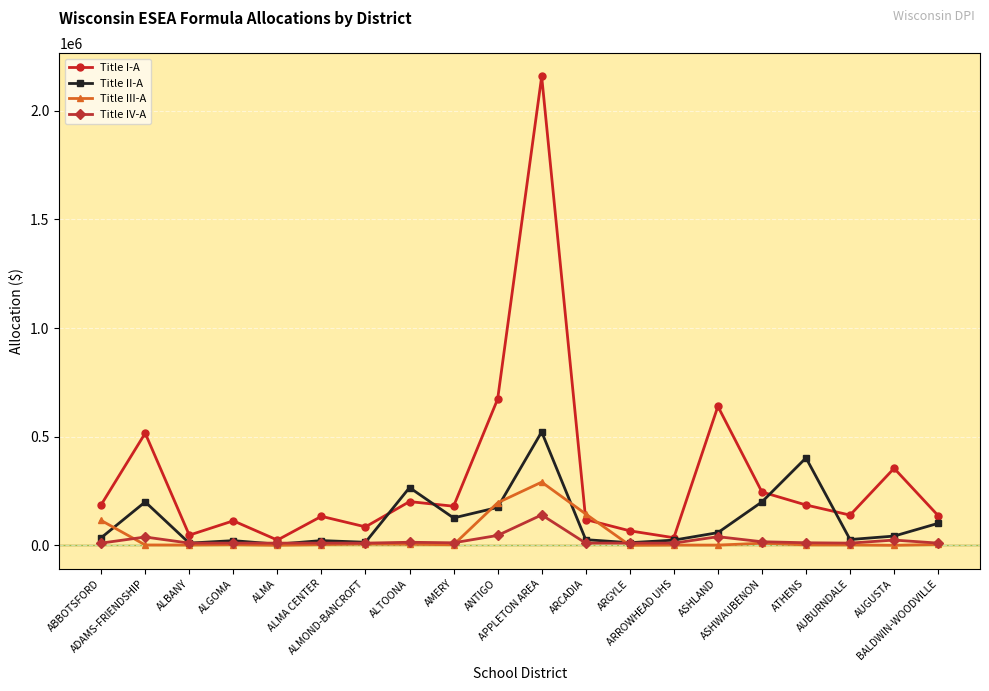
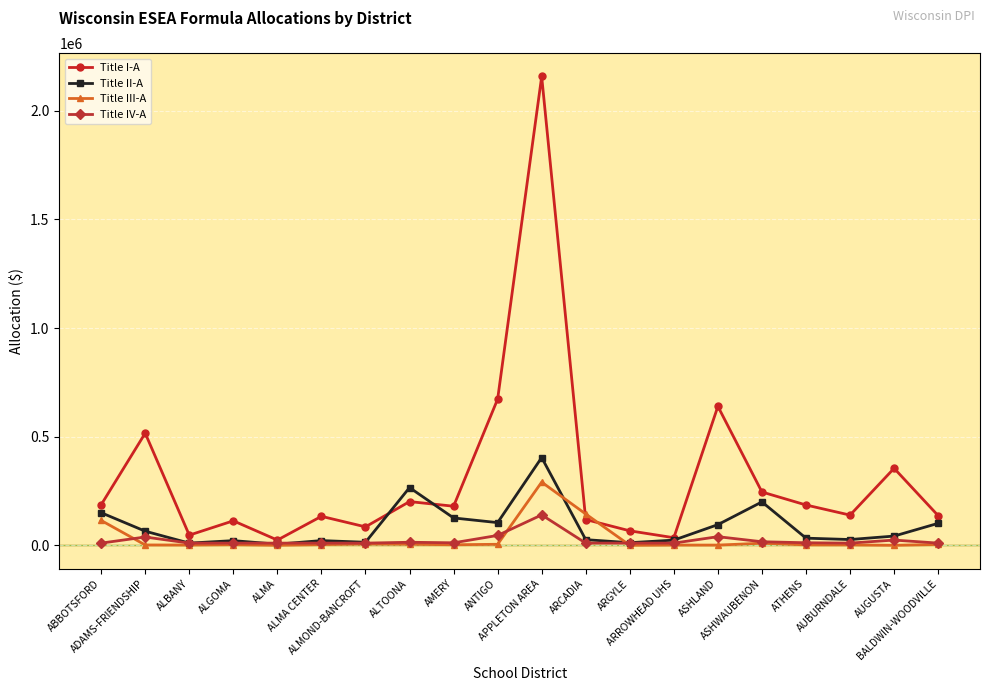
  {
    "Title II-A": {
-     "ABBOTSFORD": 30000,
-     "ADAMS-FRIENDSHIP": 200000,
+     "ABBOTSFORD": 150000,
+     "ADAMS-FRIENDSHIP": 60000,
      "ALTOONA": 270000,
      "AMERY": 130000,
-     "ANTIGO": 170000,
-     "APPLETON AREA": 520000,
+     "ANTIGO": 100000,
+     "APPLETON AREA": 400000,
      "ARCADIA": 30000,
-     "ASHLAND": 60000,
+     "ASHLAND": 100000,
      "ASHWAUBENON": 200000,
-     "ATHENS": 400000,
+     "ATHENS": 30000,
      "AUBURNDALE": 30000,
      "AUGUSTA": 40000,
      "BALDWIN-WOODVILLE": 100000
    },
    "Title III-A": {
      "ABBOTSFORD": 110000,
      "ADAMS-FRIENDSHIP": 0,
-     "ANTIGO": 200000,
+     "ANTIGO": 0,
      "APPLETON AREA": 290000,
      "ARCADIA": 140000,
      "ASHLAND": 0,
      "AUGUSTA": 0
    }
  }
